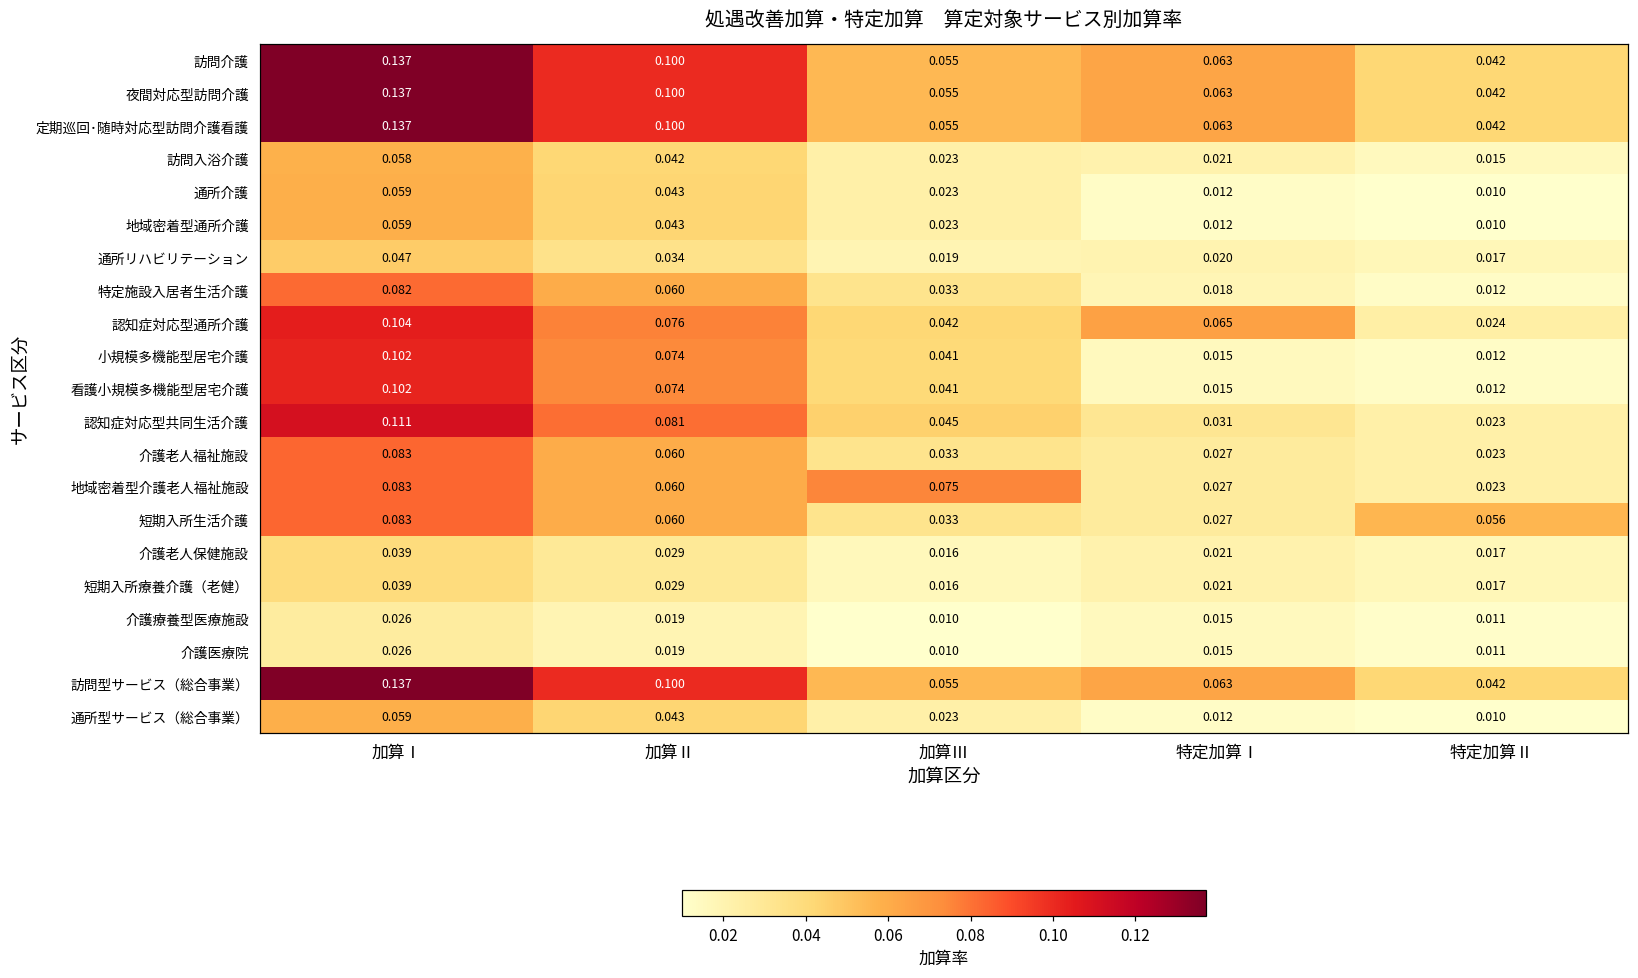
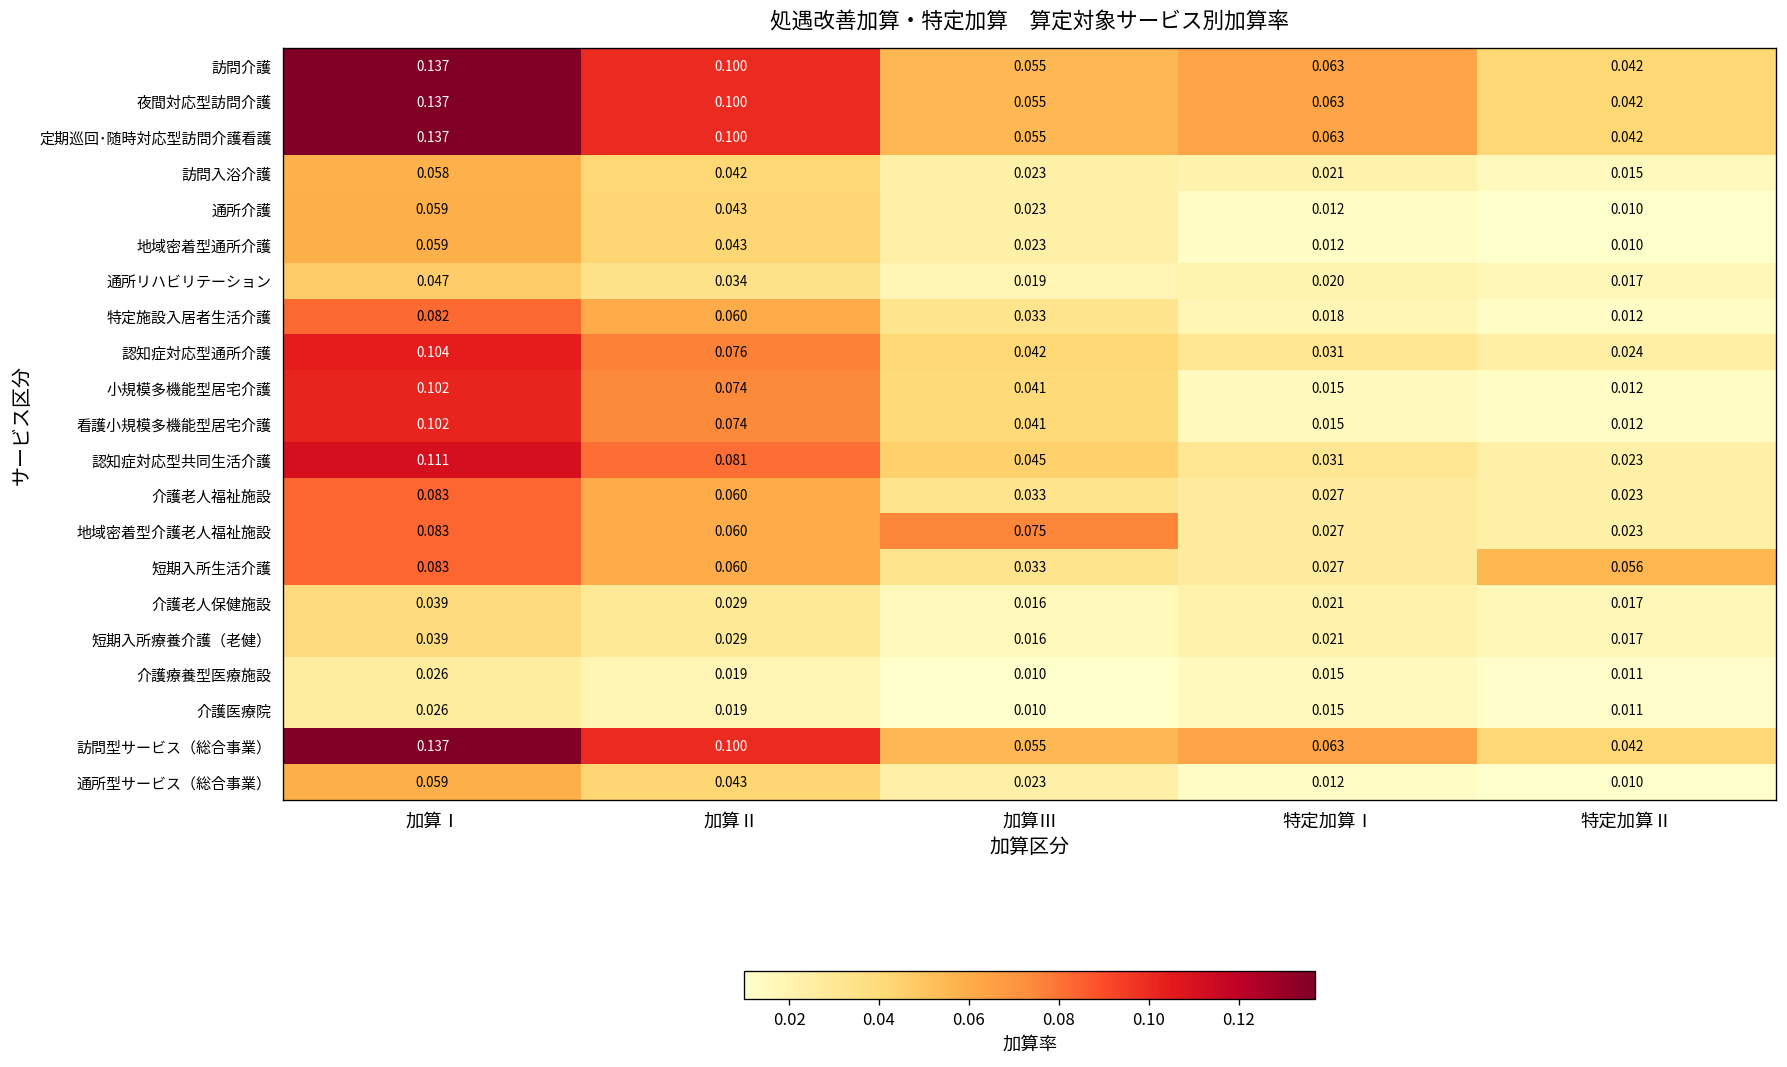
  {
    "訪問介護": {
      "加算Ⅰ": 0.137,
      "加算Ⅱ": 0.100,
      "加算Ⅲ": 0.055,
      "特定加算Ⅰ": 0.063,
      "特定加算Ⅱ": 0.042
    },
    "夜間対応型訪問介護": {
      "加算Ⅰ": 0.137,
      "加算Ⅱ": 0.100,
      "加算Ⅲ": 0.055,
      "特定加算Ⅰ": 0.063,
      "特定加算Ⅱ": 0.042
    },
    "定期巡回･随時対応型訪問介護看護": {
      "加算Ⅰ": 0.137,
      "加算Ⅱ": 0.100,
      "加算Ⅲ": 0.055,
      "特定加算Ⅰ": 0.063,
      "特定加算Ⅱ": 0.042
    },
    "訪問入浴介護": {
      "加算Ⅰ": 0.058,
      "加算Ⅱ": 0.042,
      "加算Ⅲ": 0.023,
      "特定加算Ⅰ": 0.021,
      "特定加算Ⅱ": 0.015
    },
    "通所介護": {
      "加算Ⅰ": 0.059,
      "加算Ⅱ": 0.043,
      "加算Ⅲ": 0.023,
      "特定加算Ⅰ": 0.012,
      "特定加算Ⅱ": 0.010
    },
    "地域密着型通所介護": {
      "加算Ⅰ": 0.059,
      "加算Ⅱ": 0.043,
      "加算Ⅲ": 0.023,
      "特定加算Ⅰ": 0.012,
      "特定加算Ⅱ": 0.010
    },
    "通所リハビリテーション": {
      "加算Ⅰ": 0.047,
      "加算Ⅱ": 0.034,
      "加算Ⅲ": 0.019,
      "特定加算Ⅰ": 0.020,
      "特定加算Ⅱ": 0.017
    },
    "特定施設入居者生活介護": {
      "加算Ⅰ": 0.082,
      "加算Ⅱ": 0.060,
      "加算Ⅲ": 0.033,
      "特定加算Ⅰ": 0.018,
      "特定加算Ⅱ": 0.012
    },
    "認知症対応型通所介護": {
      "加算Ⅰ": 0.104,
      "加算Ⅱ": 0.076,
      "加算Ⅲ": 0.042,
-     "特定加算Ⅰ": 0.065,
+     "特定加算Ⅰ": 0.031,
      "特定加算Ⅱ": 0.024
    },
    "小規模多機能型居宅介護": {
      "加算Ⅰ": 0.102,
      "加算Ⅱ": 0.074,
      "加算Ⅲ": 0.041,
      "特定加算Ⅰ": 0.015,
      "特定加算Ⅱ": 0.012
    },
    "看護小規模多機能型居宅介護": {
      "加算Ⅰ": 0.102,
      "加算Ⅱ": 0.074,
      "加算Ⅲ": 0.041,
      "特定加算Ⅰ": 0.015,
      "特定加算Ⅱ": 0.012
    },
    "認知症対応型共同生活介護": {
      "加算Ⅰ": 0.111,
      "加算Ⅱ": 0.081,
      "加算Ⅲ": 0.045,
      "特定加算Ⅰ": 0.031,
      "特定加算Ⅱ": 0.023
    },
    "介護老人福祉施設": {
      "加算Ⅰ": 0.083,
      "加算Ⅱ": 0.060,
      "加算Ⅲ": 0.033,
      "特定加算Ⅰ": 0.027,
      "特定加算Ⅱ": 0.023
    },
    "地域密着型介護老人福祉施設": {
      "加算Ⅰ": 0.083,
      "加算Ⅱ": 0.060,
      "加算Ⅲ": 0.075,
      "特定加算Ⅰ": 0.027,
      "特定加算Ⅱ": 0.023
    },
    "短期入所生活介護": {
      "加算Ⅰ": 0.083,
      "加算Ⅱ": 0.060,
      "加算Ⅲ": 0.033,
      "特定加算Ⅰ": 0.027,
      "特定加算Ⅱ": 0.056
    },
    "介護老人保健施設": {
      "加算Ⅰ": 0.039,
      "加算Ⅱ": 0.029,
      "加算Ⅲ": 0.016,
      "特定加算Ⅰ": 0.021,
      "特定加算Ⅱ": 0.017
    },
    "短期入所療養介護（老健）": {
      "加算Ⅰ": 0.039,
      "加算Ⅱ": 0.029,
      "加算Ⅲ": 0.016,
      "特定加算Ⅰ": 0.021,
      "特定加算Ⅱ": 0.017
    },
    "介護療養型医療施設": {
      "加算Ⅰ": 0.026,
      "加算Ⅱ": 0.019,
      "加算Ⅲ": 0.010,
      "特定加算Ⅰ": 0.015,
      "特定加算Ⅱ": 0.011
    },
    "介護医療院": {
      "加算Ⅰ": 0.026,
      "加算Ⅱ": 0.019,
      "加算Ⅲ": 0.010,
      "特定加算Ⅰ": 0.015,
      "特定加算Ⅱ": 0.011
    },
    "訪問型サービス（総合事業）": {
      "加算Ⅰ": 0.137,
      "加算Ⅱ": 0.100,
      "加算Ⅲ": 0.055,
      "特定加算Ⅰ": 0.063,
      "特定加算Ⅱ": 0.042
    },
    "通所型サービス（総合事業）": {
      "加算Ⅰ": 0.059,
      "加算Ⅱ": 0.043,
      "加算Ⅲ": 0.023,
      "特定加算Ⅰ": 0.012,
      "特定加算Ⅱ": 0.010
    }
  }
